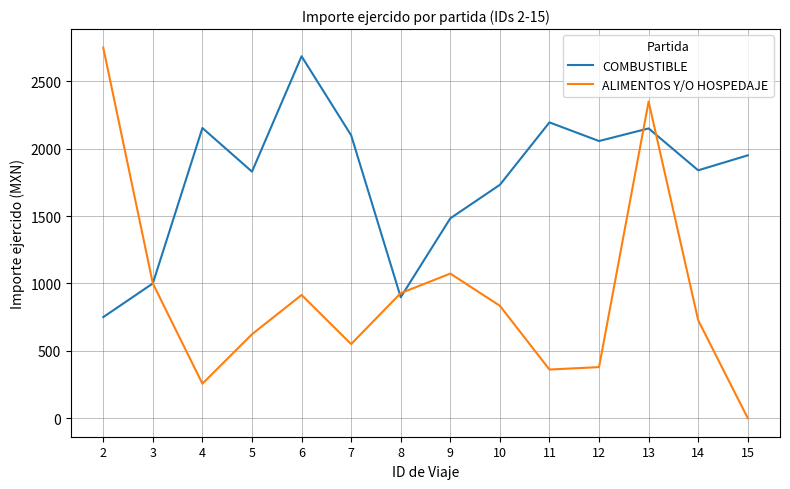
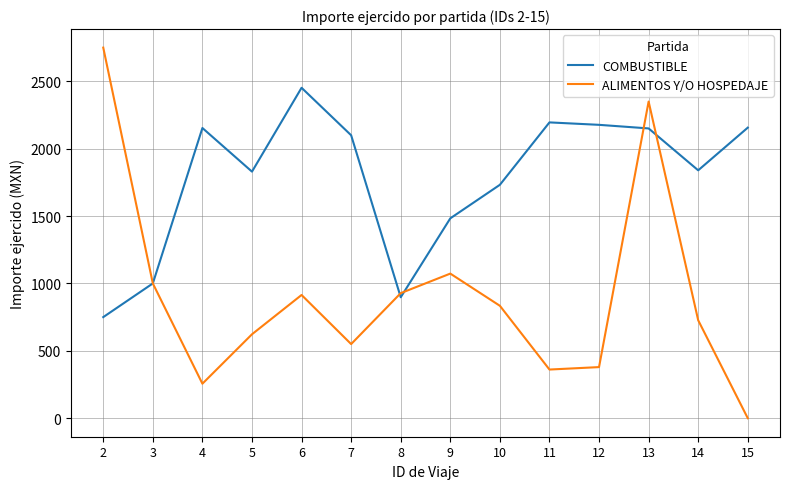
  {
    "COMBUSTIBLE": {
      "2": 750,
      "4": 2150,
      "5": 1830,
-     "6": 2690,
+     "6": 2450,
      "7": 2100,
      "8": 900,
      "9": 1480,
      "10": 1730,
      "11": 2200,
-     "12": 2060,
+     "12": 2180,
      "13": 2150,
      "14": 1840,
-     "15": 1950
+     "15": 2160
    },
    "ALIMENTOS Y/O HOSPEDAJE": {
      "2": 2750,
      "4": 260,
      "5": 620,
      "6": 910,
      "7": 550,
      "8": 930,
      "9": 1070,
      "10": 830,
      "11": 360,
      "12": 380,
      "13": 2350,
      "14": 730,
      "15": 0
    }
  }
